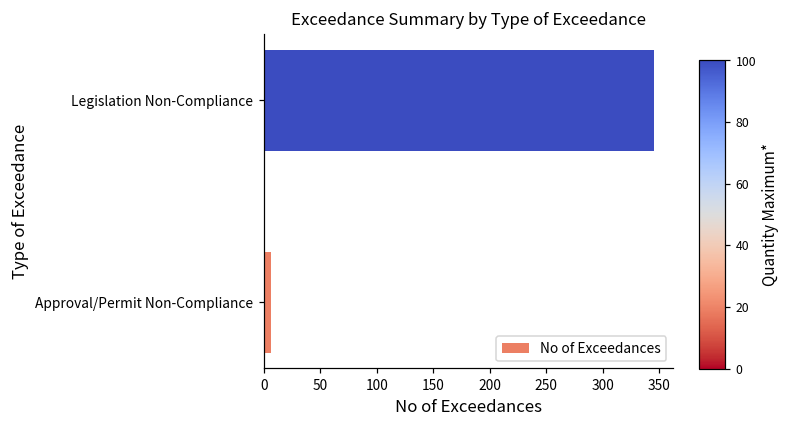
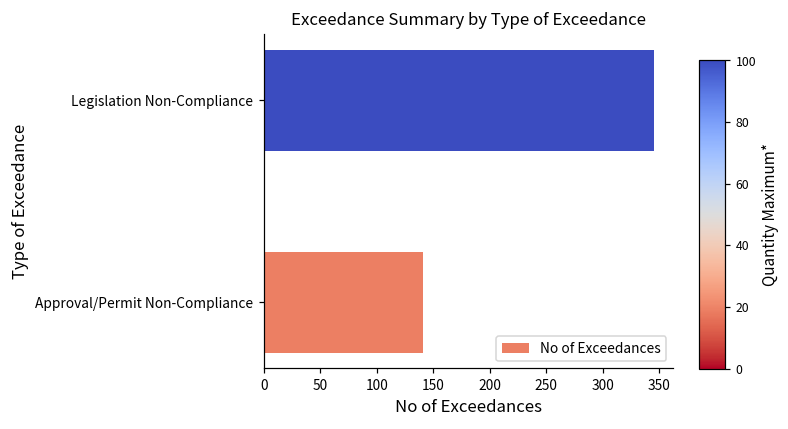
  {
    "Legislation Non-Compliance": 345,
-   "Approval/Permit Non-Compliance": 6
+   "Approval/Permit Non-Compliance": 141
  }
